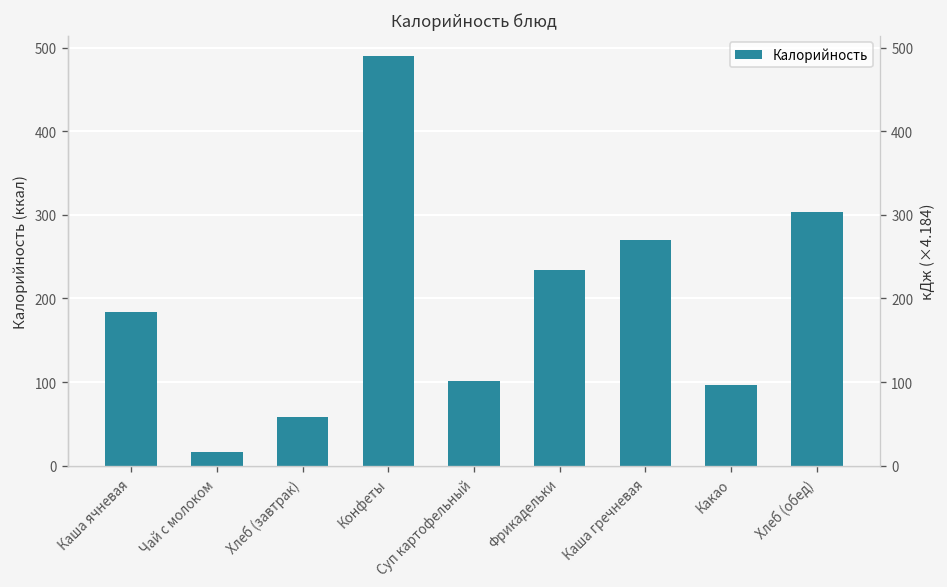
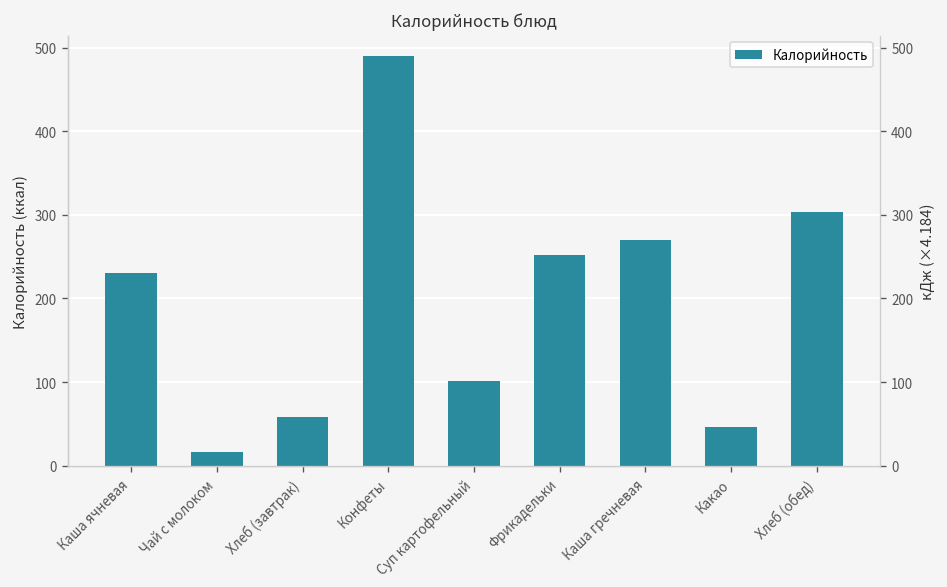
  {
-   "Каша ячневая": 180,
+   "Каша ячневая": 230,
    "Чай с молоком": 20,
    "Хлеб (завтрак)": 60,
    "Конфеты": 490,
    "Суп картофельный": 100,
-   "Фрикадельки": 230,
+   "Фрикадельки": 250,
    "Каша гречневая": 270,
-   "Какао": 100,
+   "Какао": 50,
    "Хлеб (обед)": 300
  }
